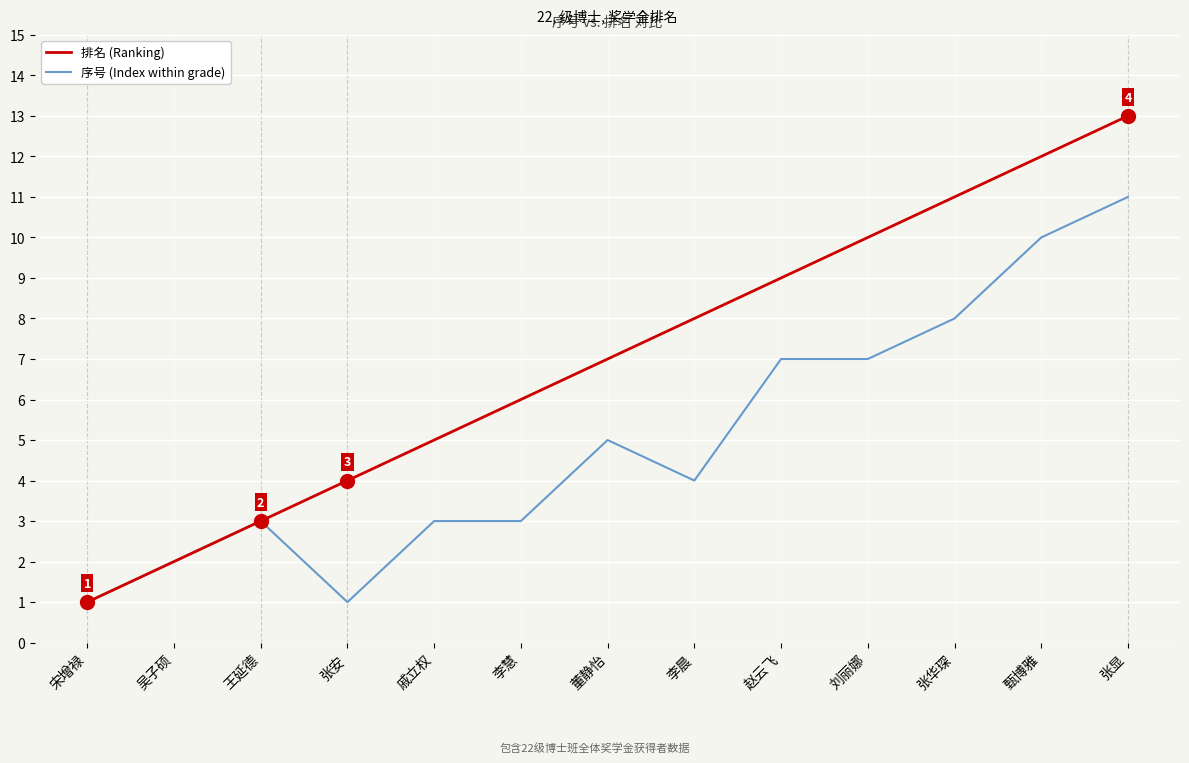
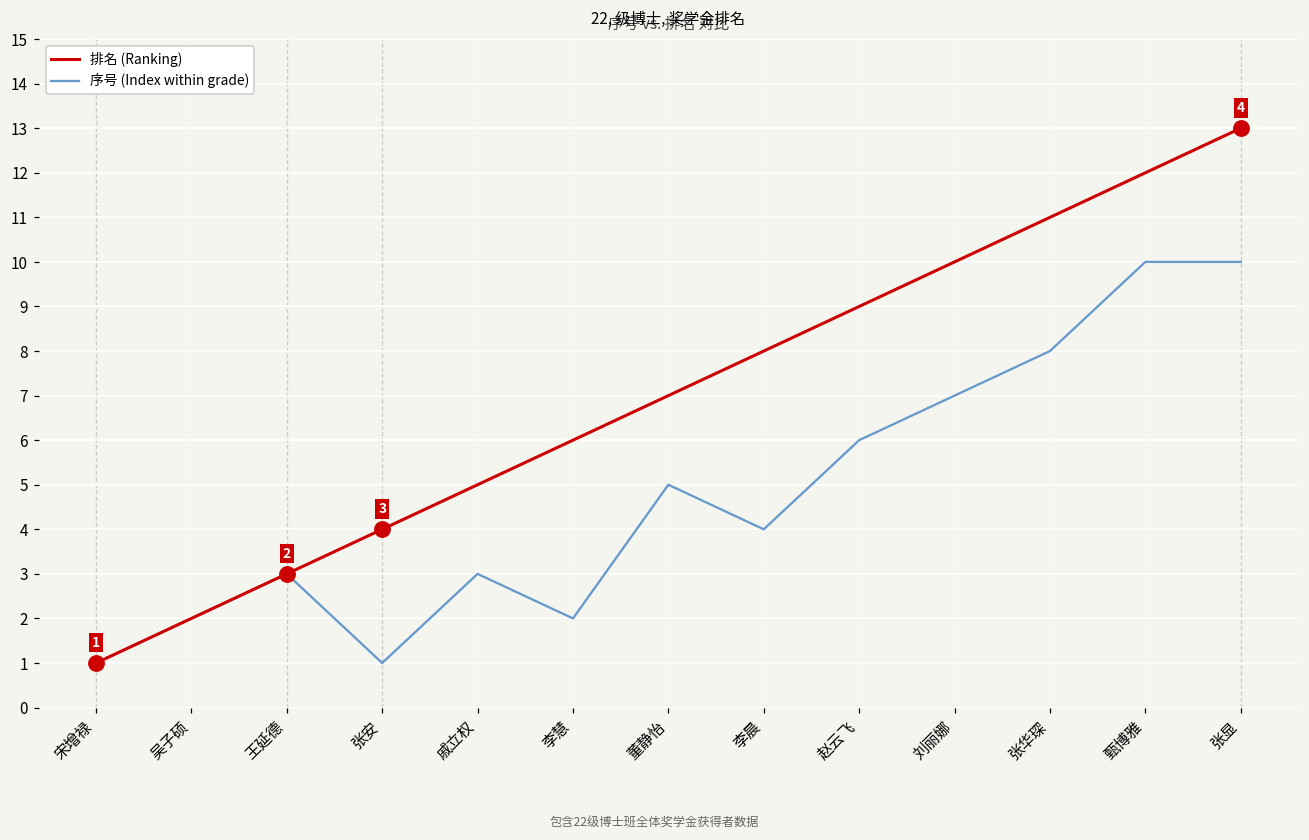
  {
    "序号 (Index within grade)": {
      "张安": 1,
      "戚立权": 3,
-     "李慧": 3,
+     "李慧": 2,
      "董静怡": 5,
      "李晨": 4,
-     "赵云飞": 7,
+     "赵云飞": 6,
      "刘丽娜": 7,
      "张华琛": 8,
      "甄博雅": 10,
-     "张显": 11
+     "张显": 10
    }
  }
